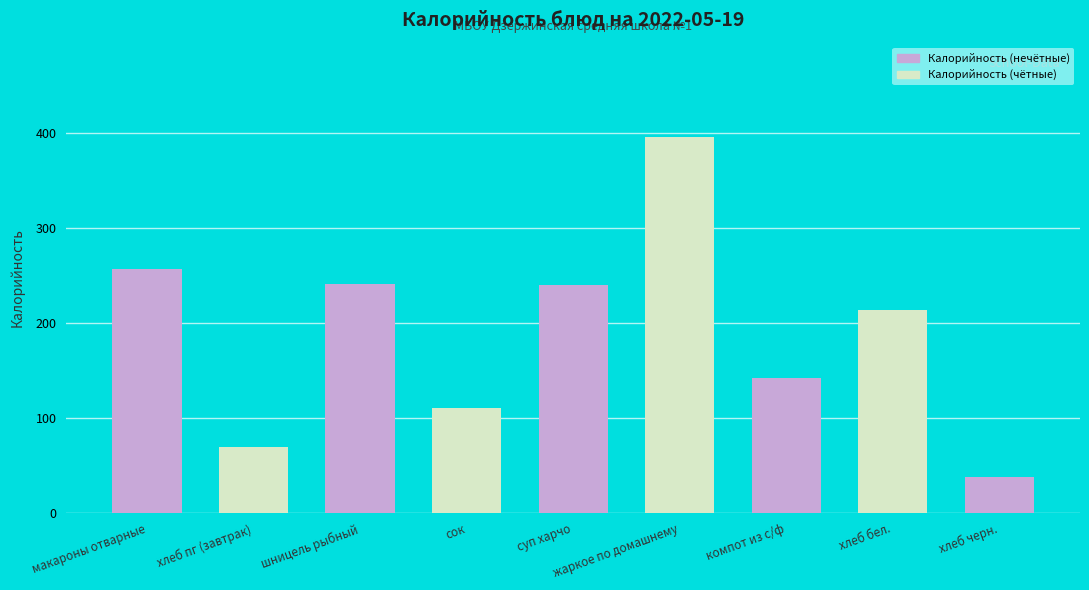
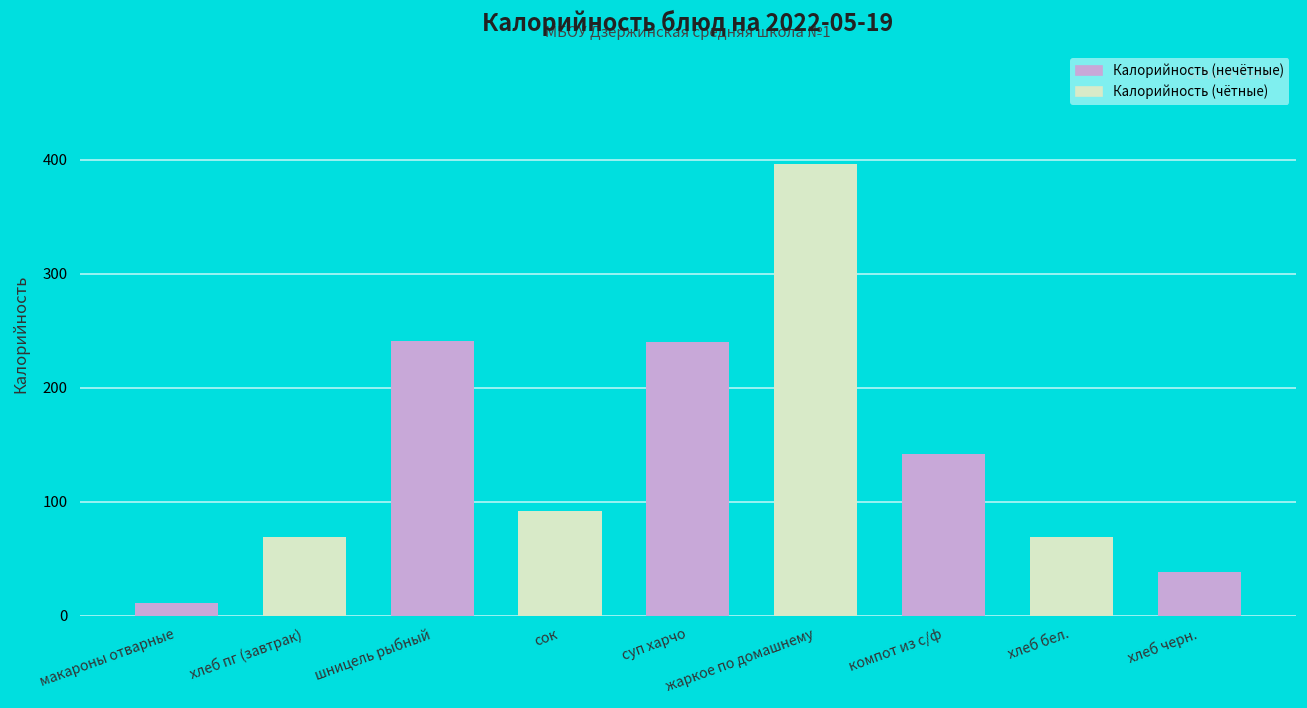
  {
-   "макароны отварные": 260,
+   "макароны отварные": 10,
    "хлеб пг (завтрак)": 70,
    "шницель рыбный": 240,
-   "сок": 110,
+   "сок": 90,
    "суп харчо": 240,
    "жаркое по домашнему": 400,
    "компот из с/ф": 140,
-   "хлеб бел.": 210,
+   "хлеб бел.": 70,
    "хлеб черн.": 40
  }
